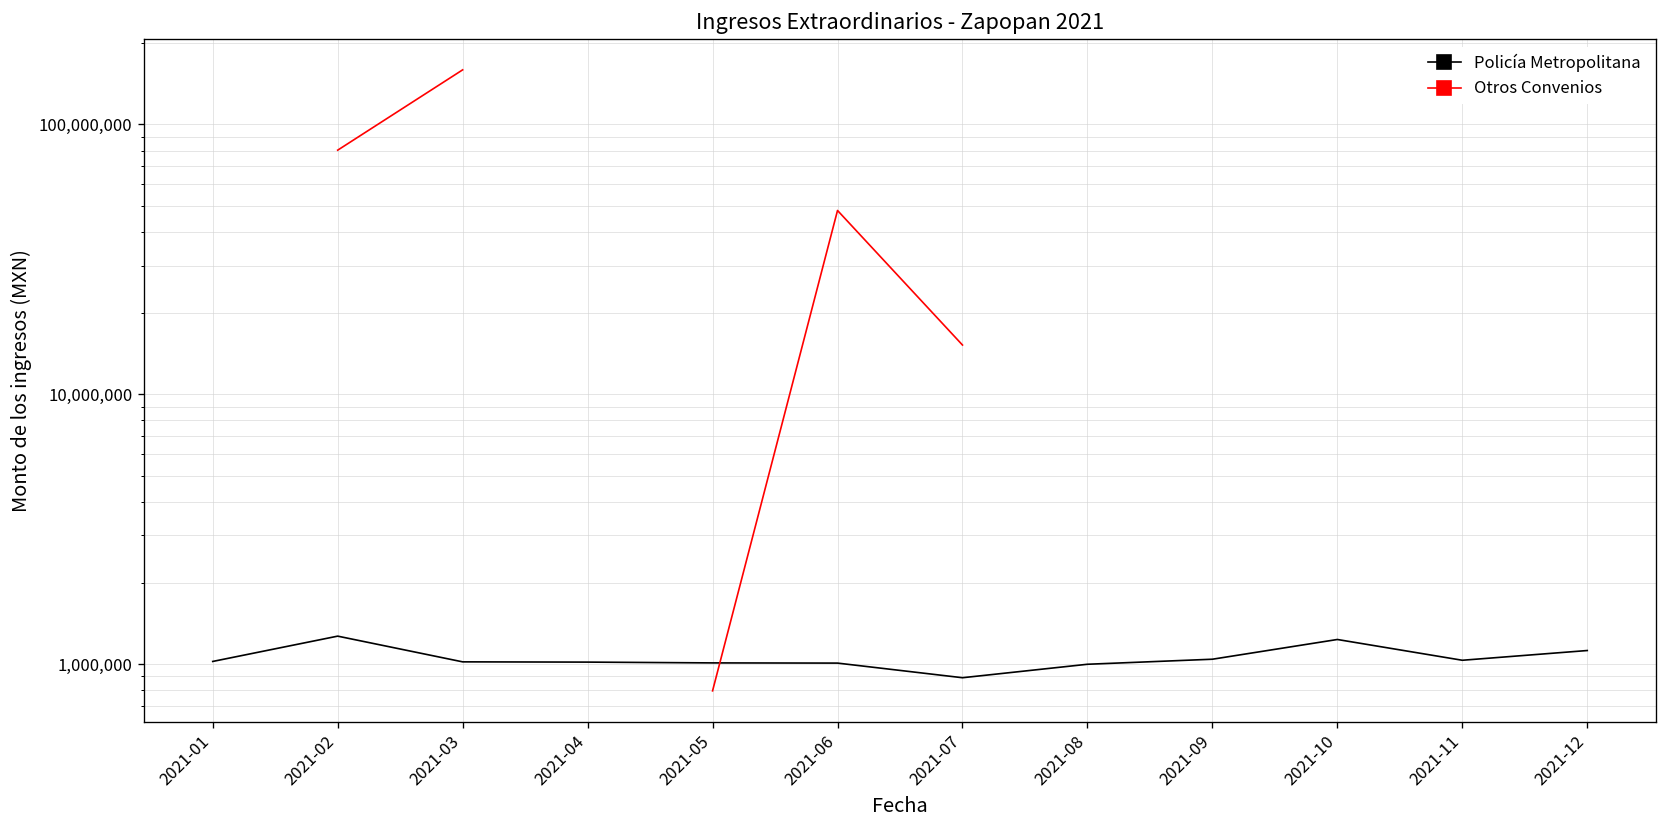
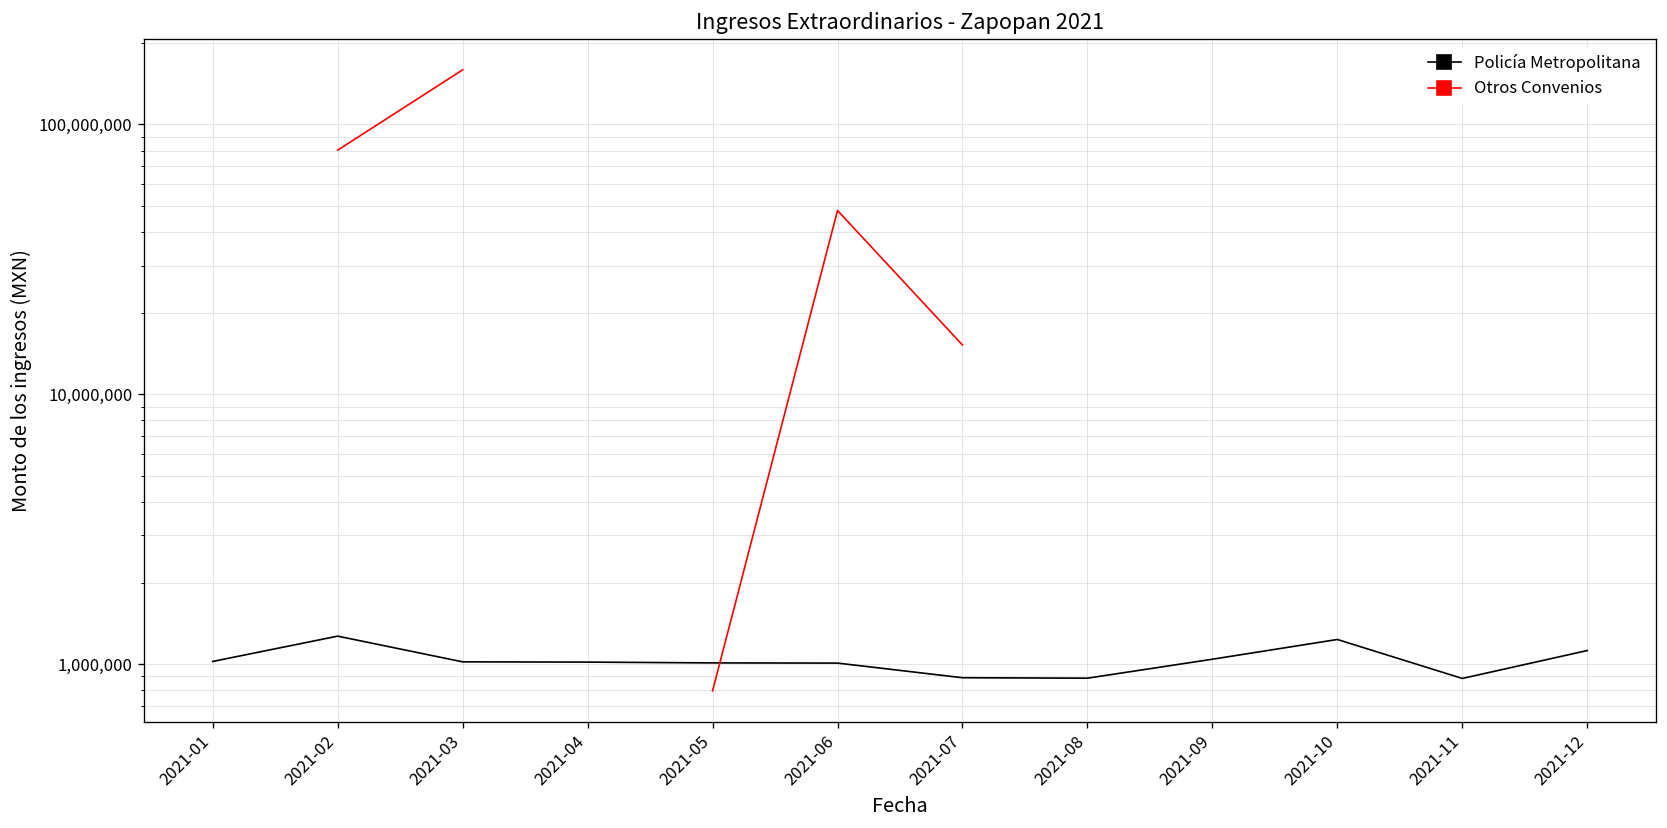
  {
    "Policía Metropolitana": {
      "2021-01": "1,000,000",
      "2021-02": "1,300,000",
      "2021-03": "1,000,000",
      "2021-04": "1,000,000",
      "2021-05": "1,000,000",
      "2021-06": "1,000,000",
      "2021-07": "890,000",
-     "2021-08": "1,000,000",
+     "2021-08": "890,000",
      "2021-09": "1,000,000",
      "2021-10": "1,200,000",
-     "2021-11": "1,000,000",
+     "2021-11": "880,000",
      "2021-12": "1,100,000"
    },
    "Otros Convenios": {
      "2021-02": "80,000,000",
      "2021-03": "160,000,000",
      "2021-05": "800,000",
      "2021-06": "48,000,000",
      "2021-07": "15,000,000",
      "2021-11": "16,000,000"
    }
  }
